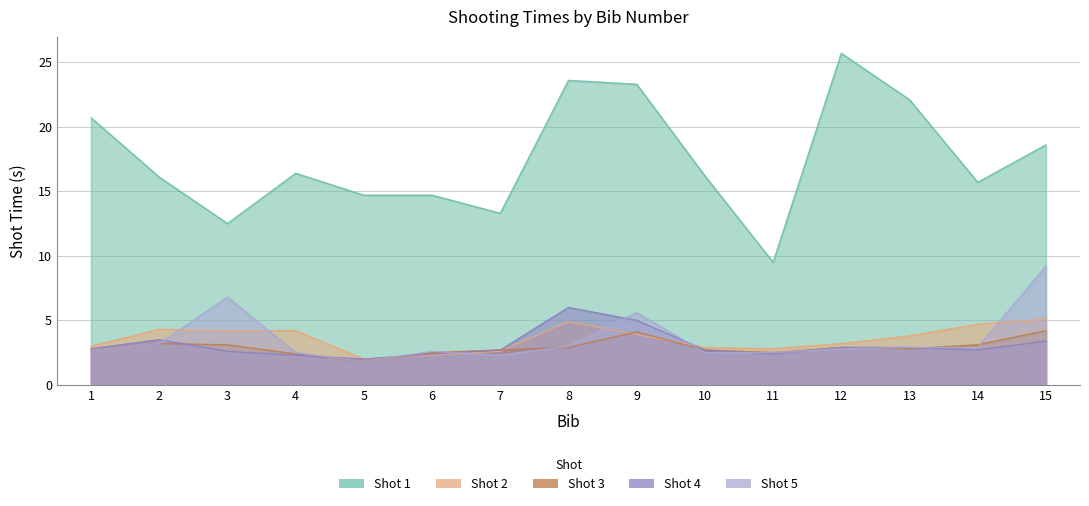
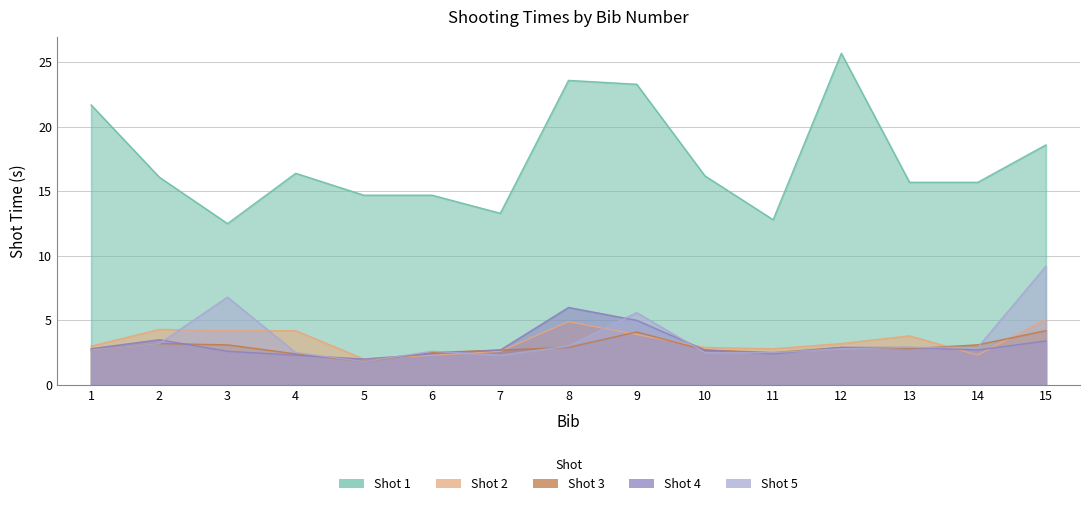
  {
    "Shot 1": {
-     "1": 20.7,
+     "1": 21.7,
      "2": 16.1,
      "3": 12.5,
      "4": 16.4,
      "5": 14.7,
      "6": 14.7,
      "7": 13.3,
      "8": 23.6,
      "9": 23.3,
      "10": 16.2,
-     "11": 9.5,
+     "11": 12.8,
      "12": 25.7,
-     "13": 22.1,
+     "13": 15.7,
      "14": 15.7,
      "15": 18.6
    },
    "Shot 2": {
      "1": 3.0,
      "2": 4.3,
      "3": 4.2,
      "4": 4.2,
      "8": 4.9,
      "9": 3.9,
      "10": 2.9,
      "11": 2.8,
      "12": 3.2,
      "13": 3.8,
-     "14": 4.7,
+     "14": 2.3,
      "15": 5.1
    },
    "Shot 3": {
      "3": 3.1,
      "9": 4.1,
      "14": 3.1,
      "15": 4.2
    }
  }
